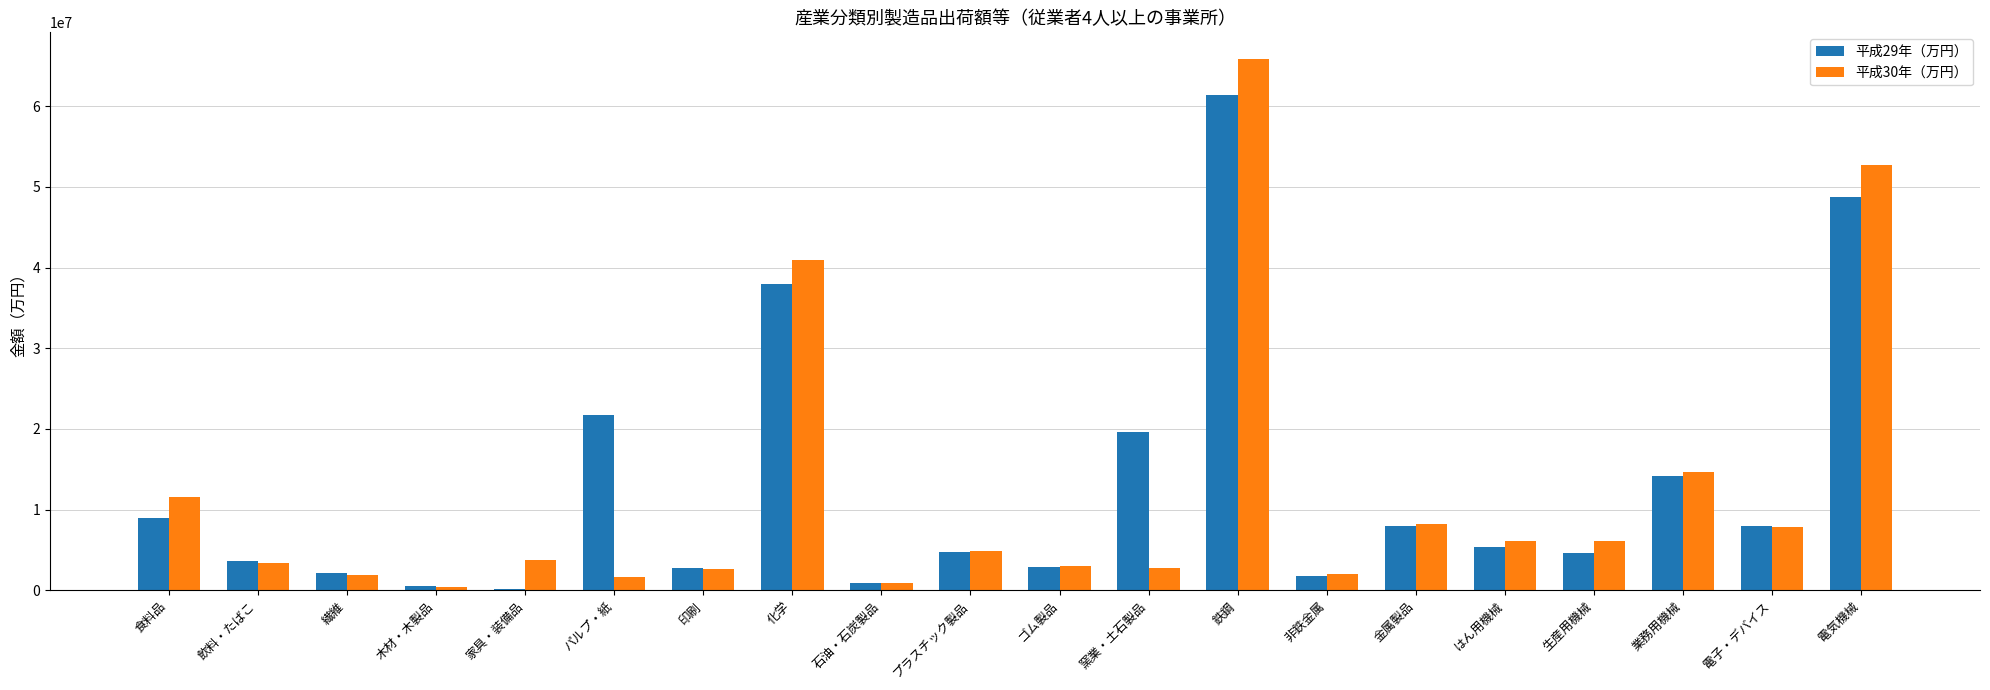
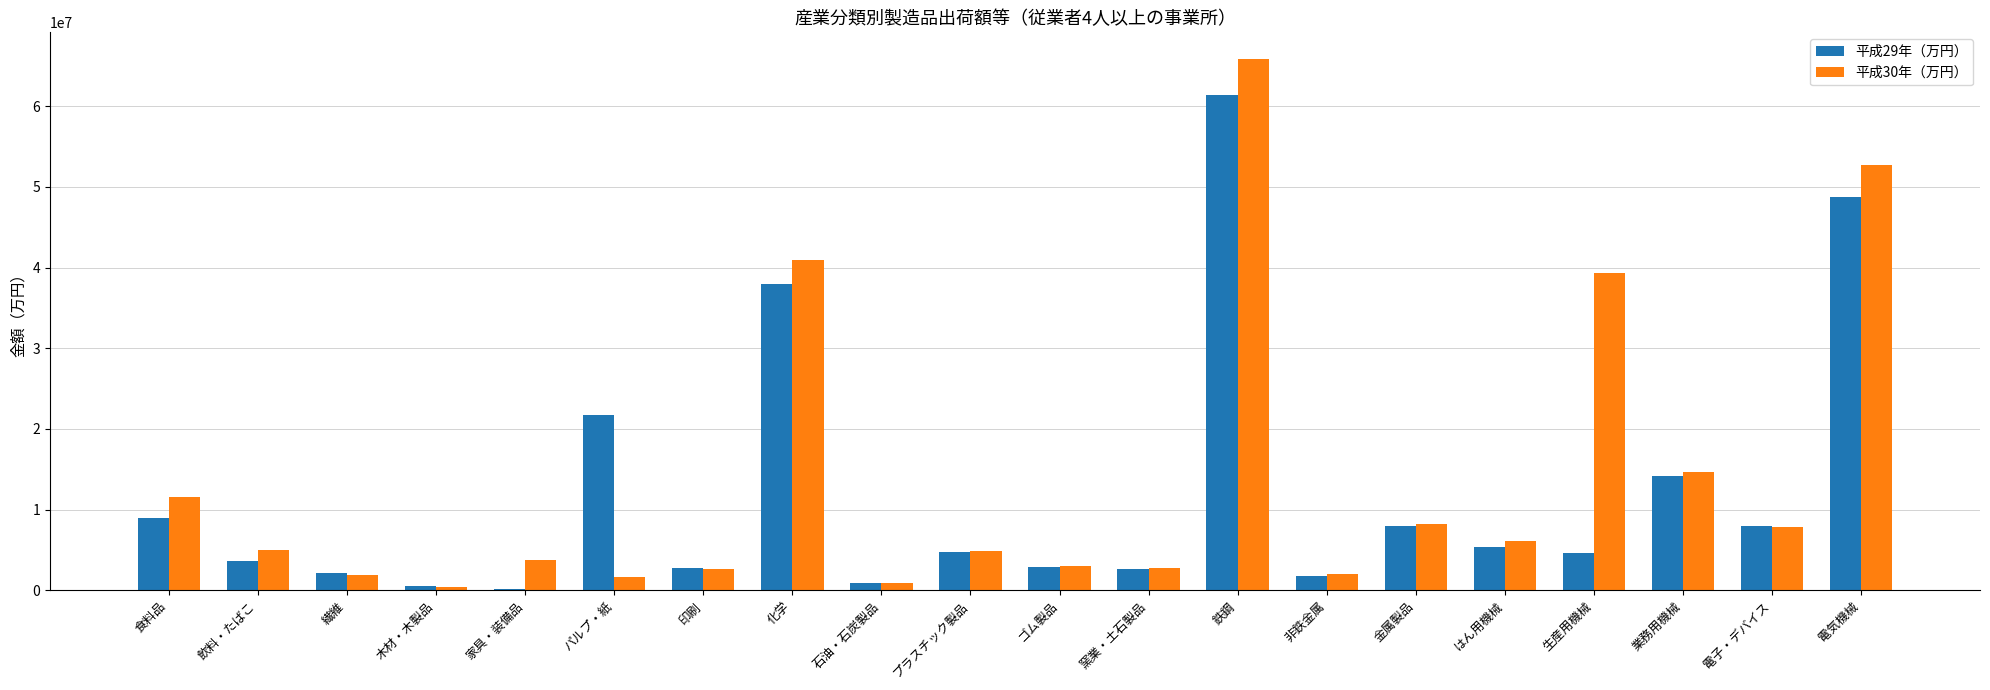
  {
    "平成29年（万円）": {
      "食料品": 9000000,
      "飲料・たばこ": 4000000,
      "繊維": 2000000,
      "木材・木製品": 1000000,
      "パルプ・紙": 22000000,
      "印刷": 3000000,
      "化学": 38000000,
      "石油・石炭製品": 1000000,
      "プラスチック製品": 5000000,
      "ゴム製品": 3000000,
-     "窯業・土石製品": 20000000,
+     "窯業・土石製品": 3000000,
      "鉄鋼": 61000000,
      "非鉄金属": 2000000,
      "金属製品": 8000000,
      "はん用機械": 5000000,
      "生産用機械": 5000000,
      "業務用機械": 14000000,
      "電子・デバイス": 8000000,
      "電気機械": 49000000
    },
    "平成30年（万円）": {
      "食料品": 12000000,
-     "飲料・たばこ": 3000000,
+     "飲料・たばこ": 5000000,
      "繊維": 2000000,
      "木材・木製品": 0,
      "家具・装備品": 4000000,
      "パルプ・紙": 2000000,
      "印刷": 3000000,
      "化学": 41000000,
      "石油・石炭製品": 1000000,
      "プラスチック製品": 5000000,
      "ゴム製品": 3000000,
      "窯業・土石製品": 3000000,
      "鉄鋼": 66000000,
      "非鉄金属": 2000000,
      "金属製品": 8000000,
      "はん用機械": 6000000,
-     "生産用機械": 6000000,
+     "生産用機械": 39000000,
      "業務用機械": 15000000,
      "電子・デバイス": 8000000,
      "電気機械": 53000000
    }
  }
